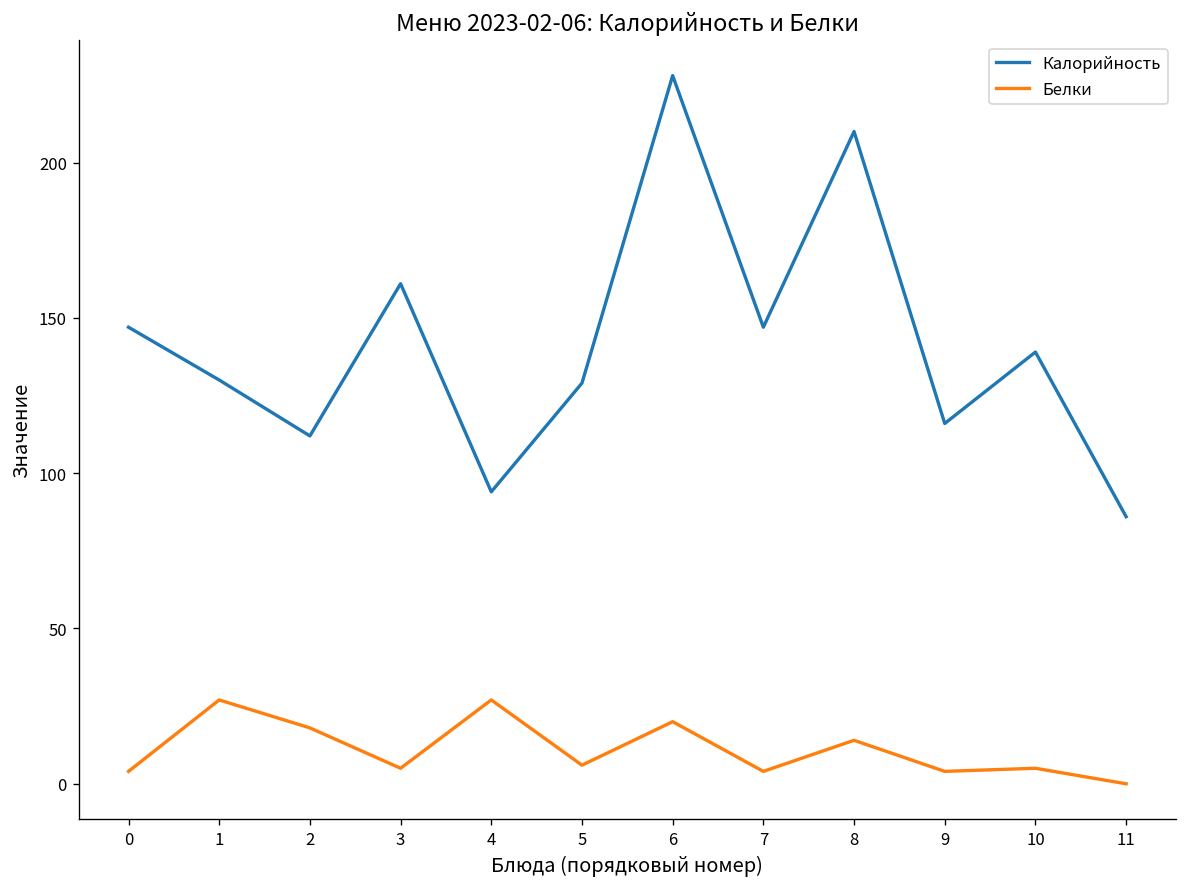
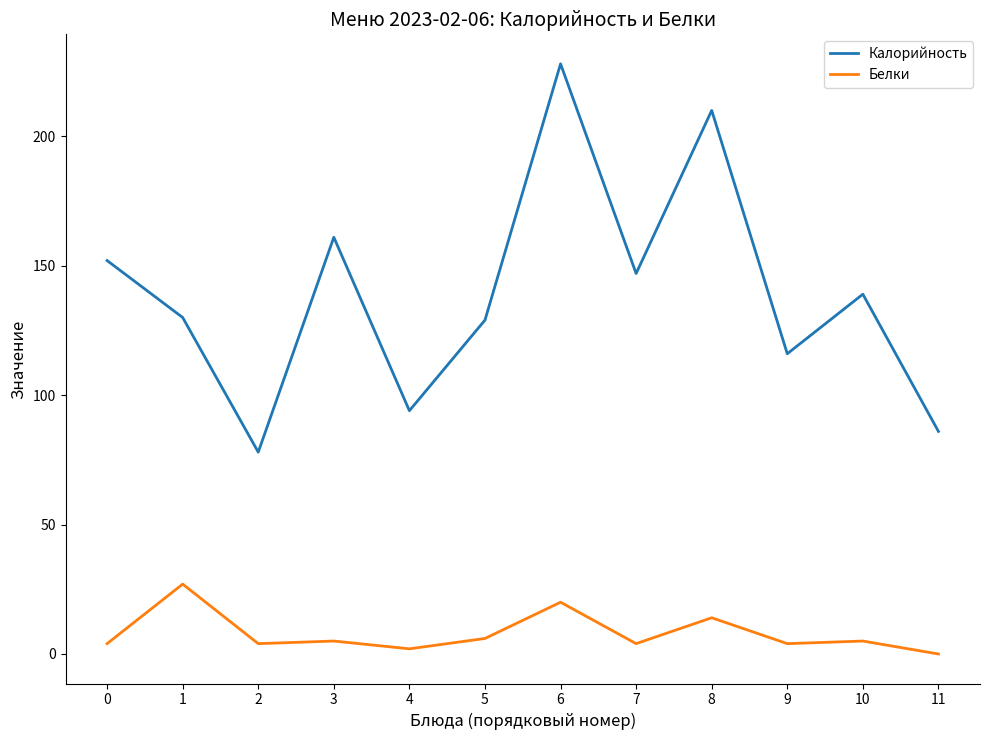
  {
    "Калорийность": {
-     "0": 147,
+     "0": 152,
      "1": 130,
-     "2": 112,
+     "2": 78,
      "3": 161,
      "4": 94,
      "5": 129,
      "6": 228,
      "7": 147,
      "8": 210,
      "9": 116,
      "10": 139,
      "11": 86
    },
    "Белки": {
      "0": 4,
      "1": 27,
-     "2": 18,
+     "2": 4,
      "3": 5,
-     "4": 27,
+     "4": 2,
      "5": 6,
      "6": 20,
      "7": 4,
      "8": 14,
      "9": 4,
      "10": 5,
      "11": 0
    }
  }
